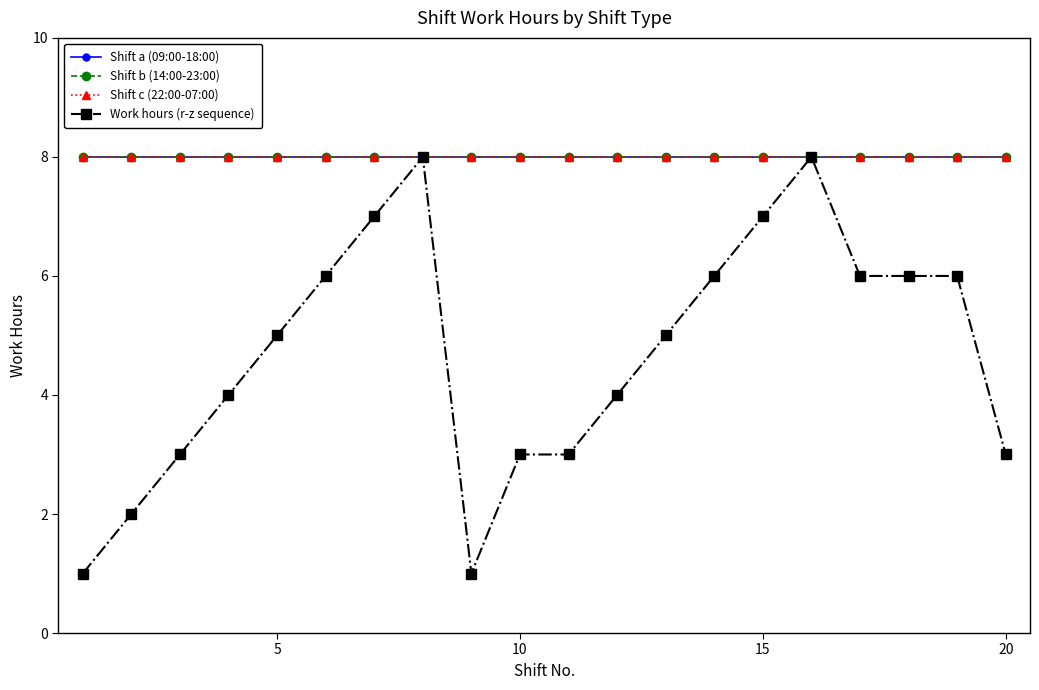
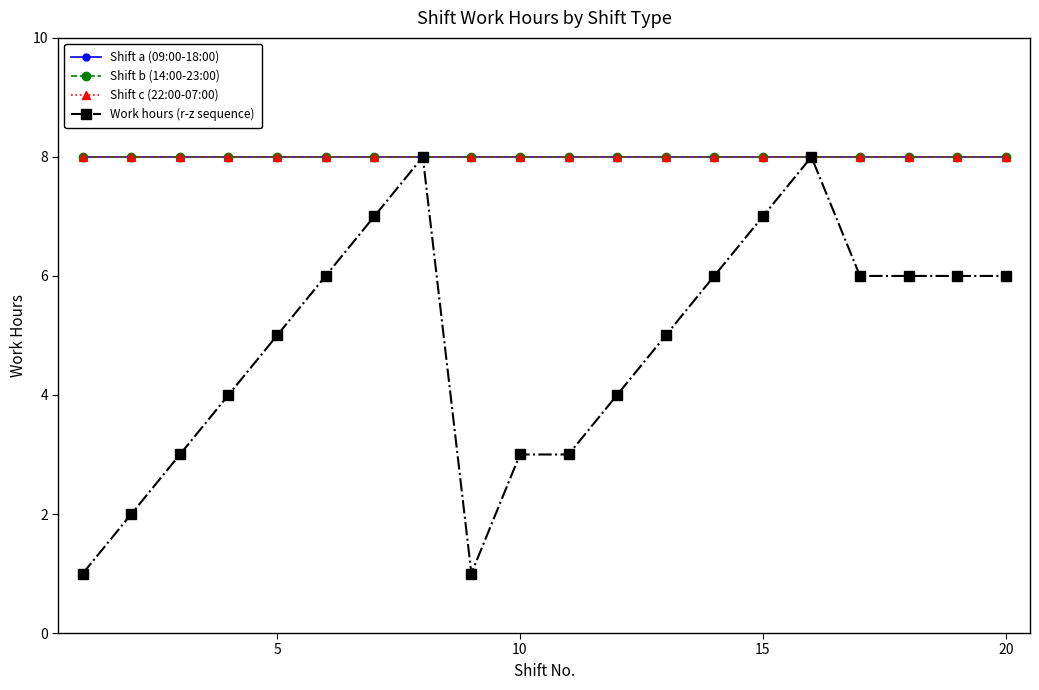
  {
    "Shift c (22:00-07:00)": {
      "5": 8,
      "10": 8,
      "15": 8,
      "20": 8
    },
    "Work hours (r-z sequence)": {
      "5": 5,
      "10": 3,
      "15": 7,
-     "20": 3
+     "20": 6
    }
  }
